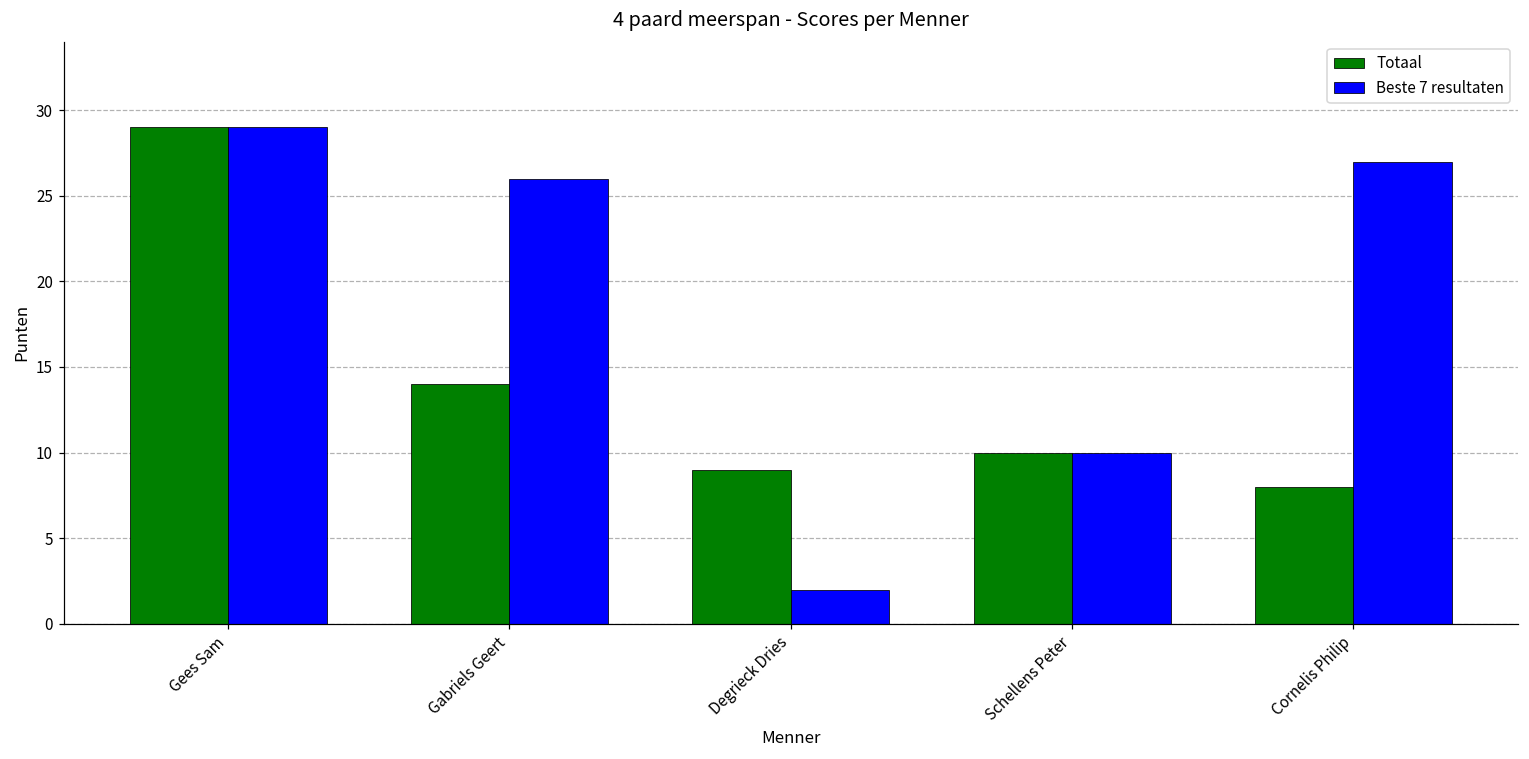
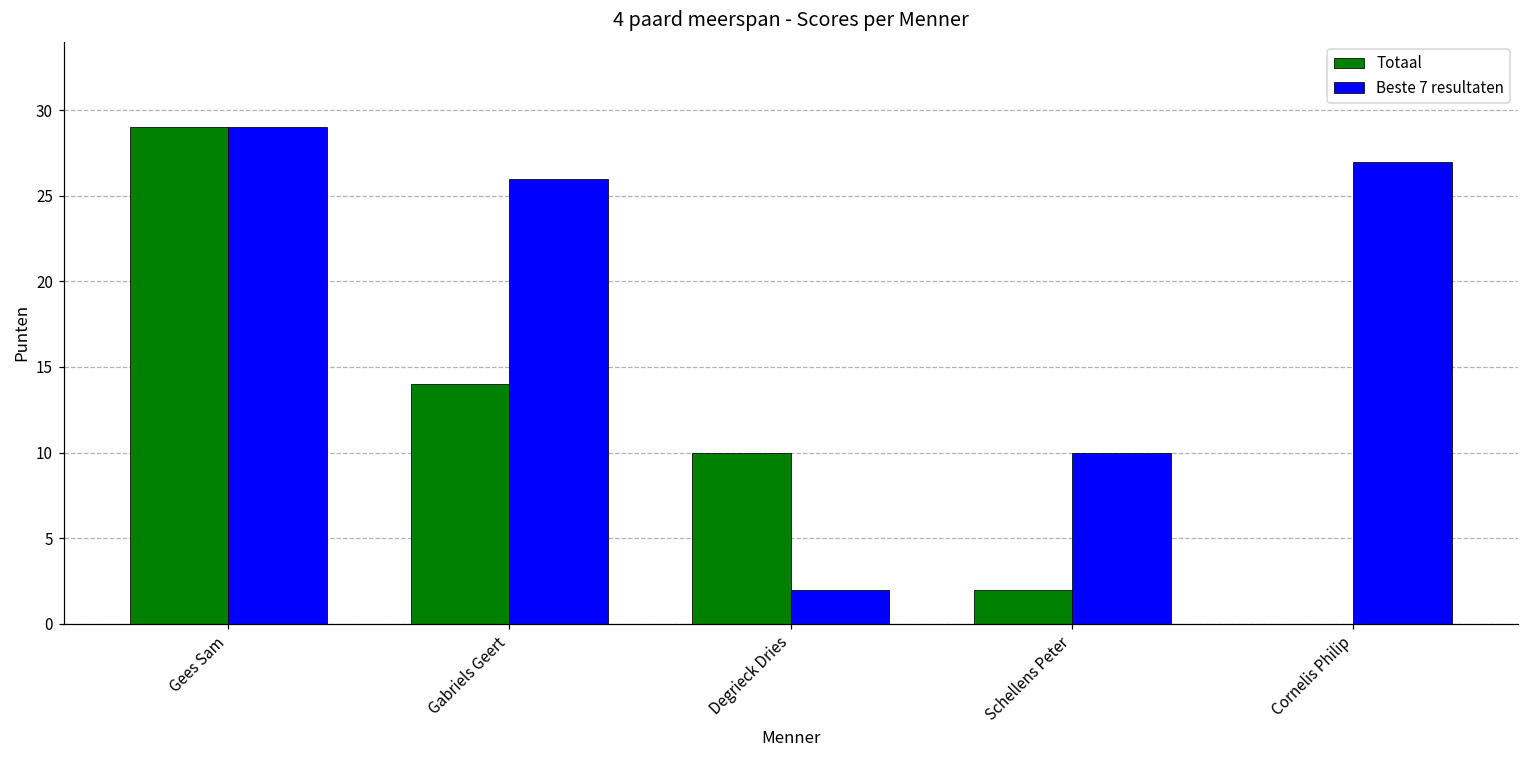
  {
    "Totaal": {
      "Gees Sam": 29,
      "Gabriels Geert": 14,
-     "Degrieck Dries": 9,
-     "Schellens Peter": 10,
-     "Cornelis Philip": 8
+     "Degrieck Dries": 10,
+     "Schellens Peter": 2,
+     "Cornelis Philip": 0
    },
    "Beste 7 resultaten": {
      "Gees Sam": 29,
      "Gabriels Geert": 26,
      "Degrieck Dries": 2,
      "Schellens Peter": 10,
      "Cornelis Philip": 27
    }
  }
